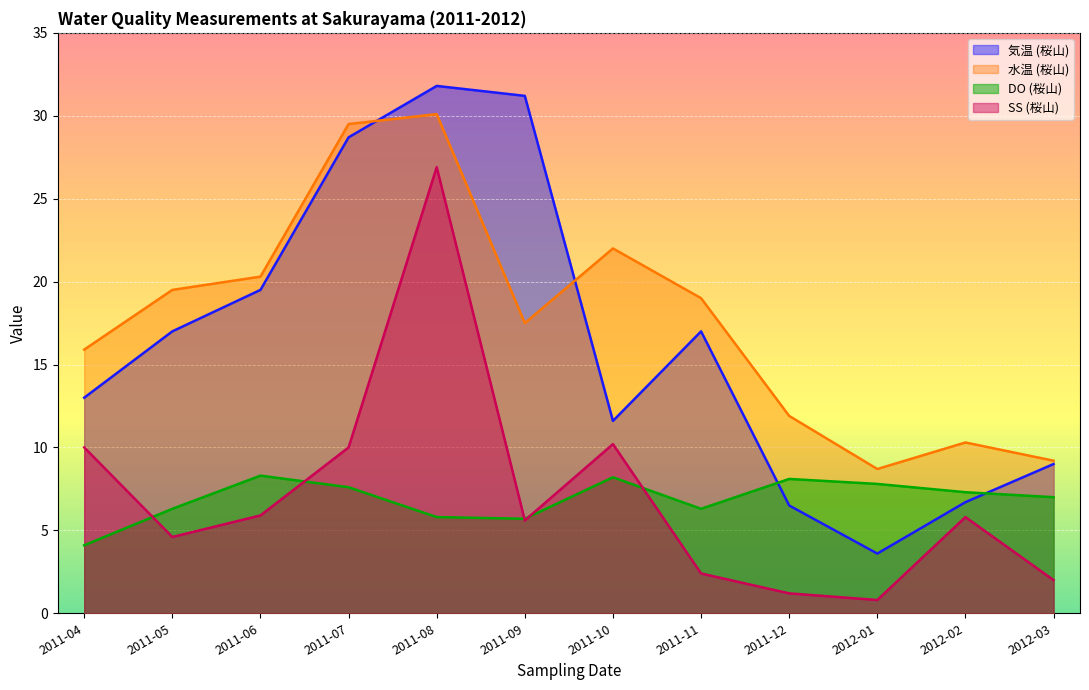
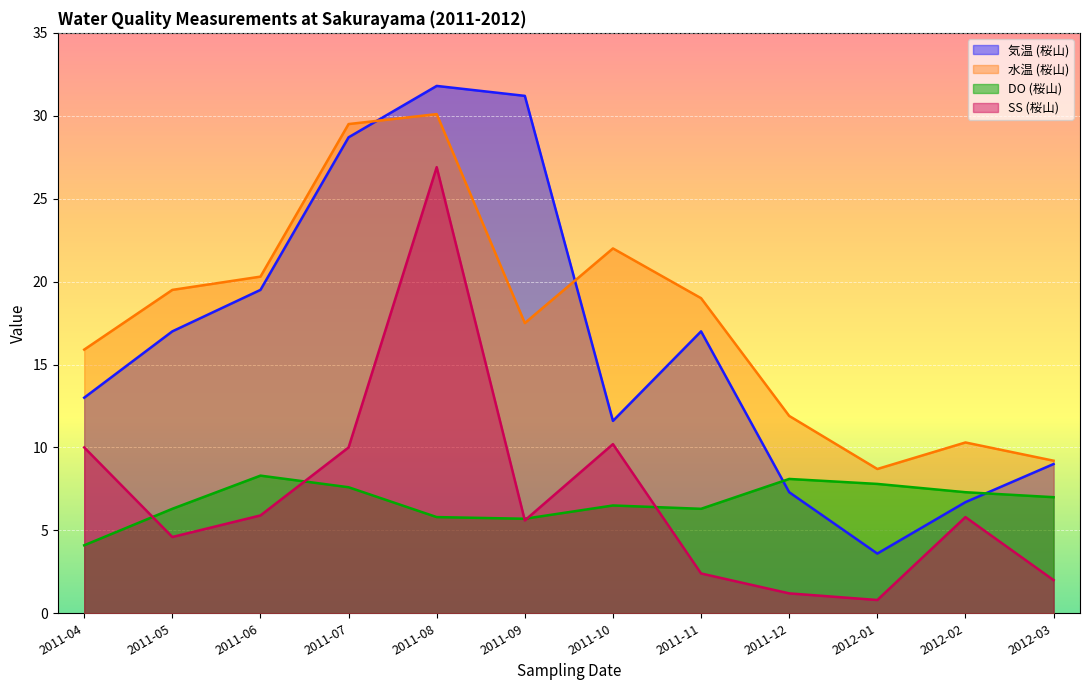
  {
    "気温 (桜山)": {
      "2011-04": 13.0,
      "2011-05": 17.0,
      "2011-06": 19.5,
      "2011-07": 28.7,
      "2011-08": 31.8,
      "2011-09": 31.2,
      "2011-10": 11.6,
      "2011-11": 17.0,
-     "2011-12": 6.5,
+     "2011-12": 7.3,
      "2012-01": 3.6,
      "2012-02": 6.7,
      "2012-03": 9.0
    },
    "水温 (桜山)": {
      "2011-04": 15.9,
      "2011-05": 19.5,
      "2011-06": 20.3,
      "2011-07": 29.5,
      "2011-08": 30.1,
      "2011-09": 17.5,
      "2011-10": 22.0,
      "2011-11": 19.0,
      "2011-12": 11.9,
      "2012-01": 8.7,
      "2012-02": 10.3,
      "2012-03": 9.2
    },
    "DO (桜山)": {
      "2011-04": 4.1,
      "2011-05": 6.3,
      "2011-06": 8.3,
      "2011-07": 7.6,
      "2011-08": 5.8,
-     "2011-10": 8.2,
+     "2011-10": 6.5,
      "2011-11": 6.3,
      "2011-12": 8.1,
      "2012-01": 7.8,
      "2012-02": 7.3,
      "2012-03": 7.0
    },
    "SS (桜山)": {
      "2011-04": 10.0,
      "2011-05": 4.6,
      "2011-06": 5.9,
      "2011-07": 10.0,
      "2011-08": 26.9,
      "2011-10": 10.2,
      "2011-11": 2.4,
      "2011-12": 1.2,
      "2012-01": 0.8,
      "2012-02": 5.8,
      "2012-03": 2.0
    }
  }
